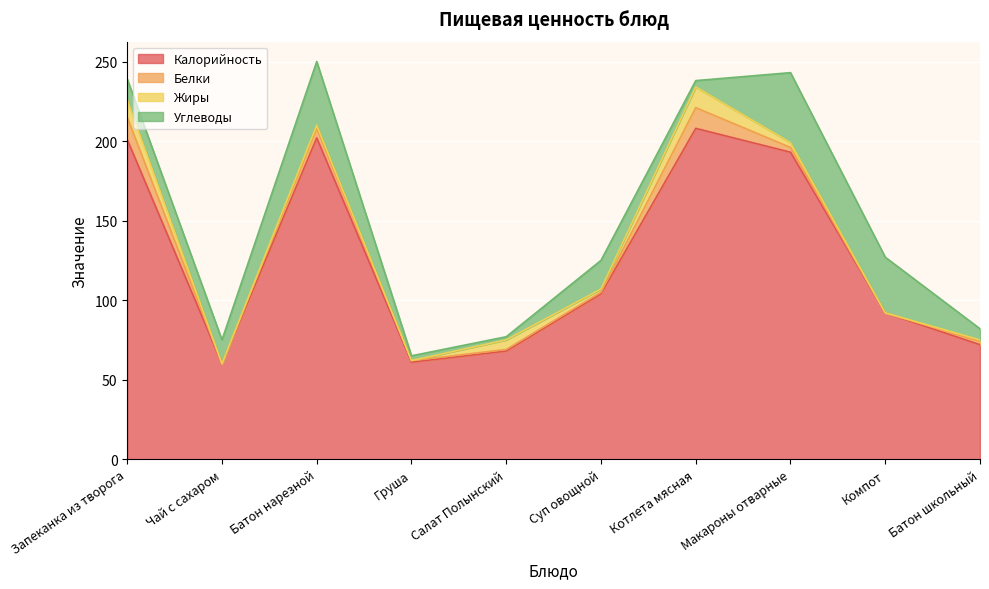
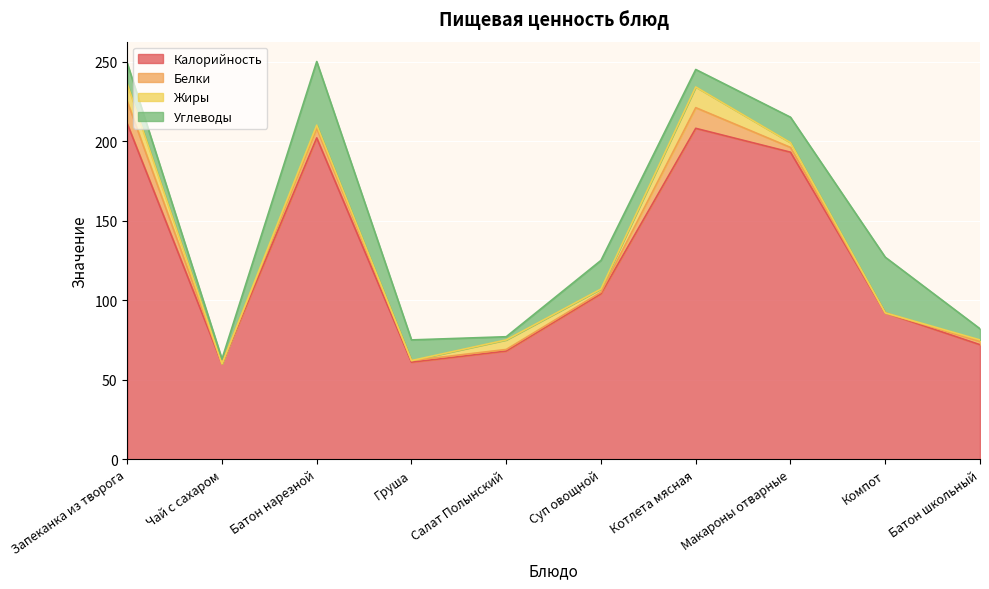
  {
    "Калорийность": {
-     "Запеканка из творога": 201,
+     "Запеканка из творога": 211,
      "Батон нарезной": 202,
      "Котлета мясная": 208,
      "Макароны отварные": 193,
      "Батон школьный": 72
    },
    "Углеводы": {
      "Запеканка из творога": 13,
-     "Чай с сахаром": 15,
+     "Чай с сахаром": 3,
      "Батон нарезной": 40,
-     "Груша": 3,
+     "Груша": 13,
      "Салат Полынский": 2,
      "Суп овощной": 18,
-     "Котлета мясная": 4,
-     "Макароны отварные": 44,
+     "Котлета мясная": 11,
+     "Макароны отварные": 16,
      "Компот": 35,
      "Батон школьный": 7
    }
  }
